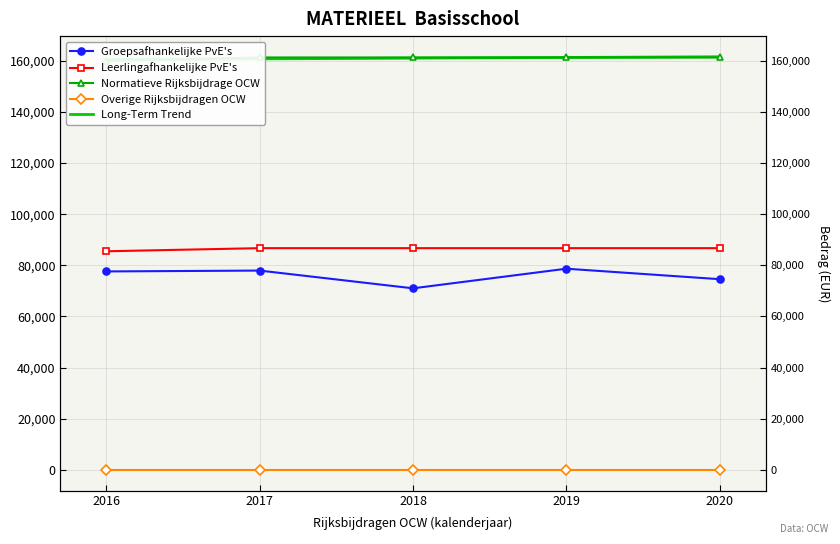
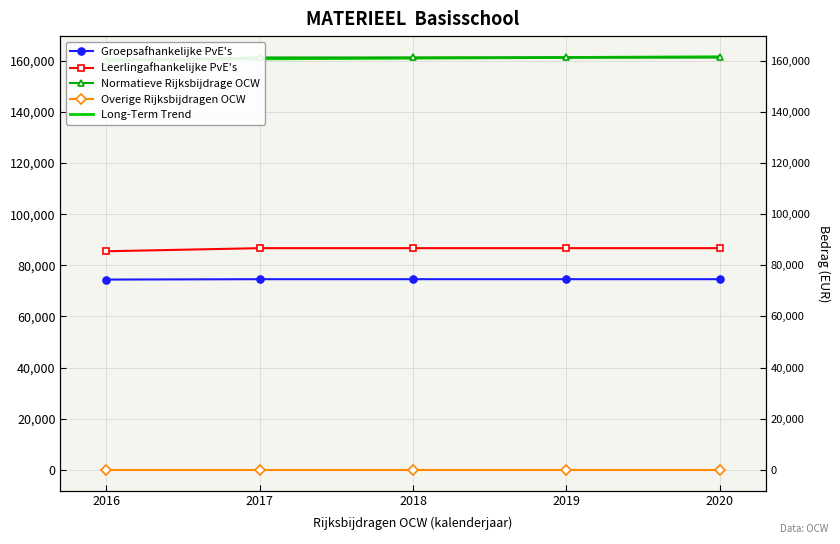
  {
    "Groepsafhankelijke PvE's": {
-     "2016": "78,000",
-     "2017": "78,000",
-     "2018": "71,000",
-     "2019": "79,000",
+     "2016": "74,000",
+     "2017": "75,000",
+     "2018": "75,000",
+     "2019": "75,000",
      "2020": "75,000"
    },
    "Leerlingafhankelijke PvE's": {
      "2016": "85,000",
      "2017": "87,000",
      "2018": "87,000",
      "2019": "87,000",
      "2020": "87,000"
    },
    "Overige Rijksbijdragen OCW": {
      "2016": "0",
      "2017": "0",
      "2018": "0",
      "2019": "0",
      "2020": "0"
    }
  }
